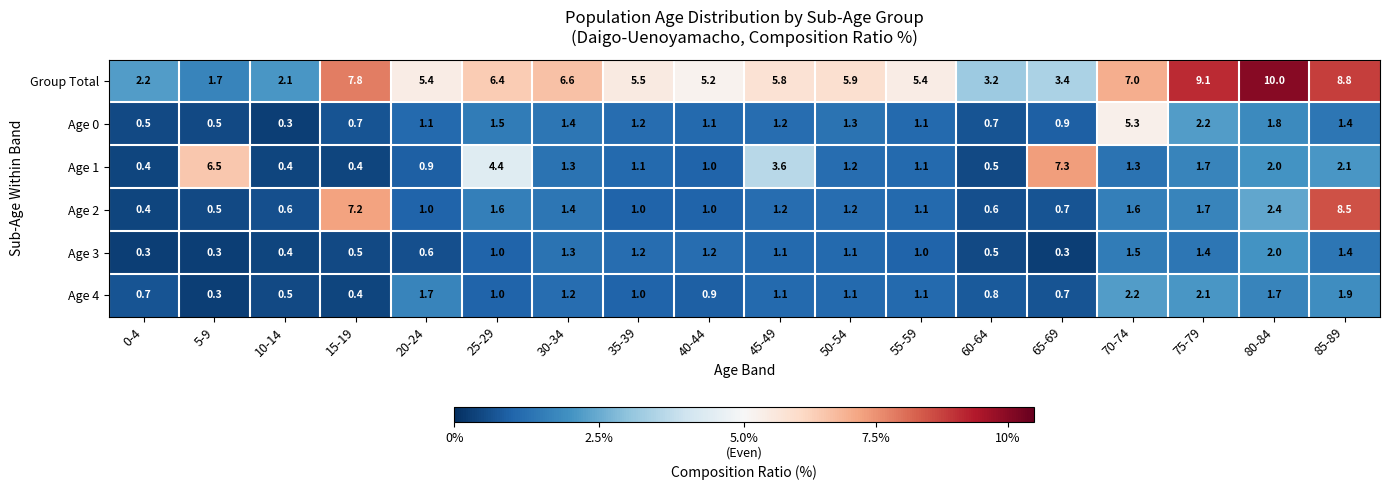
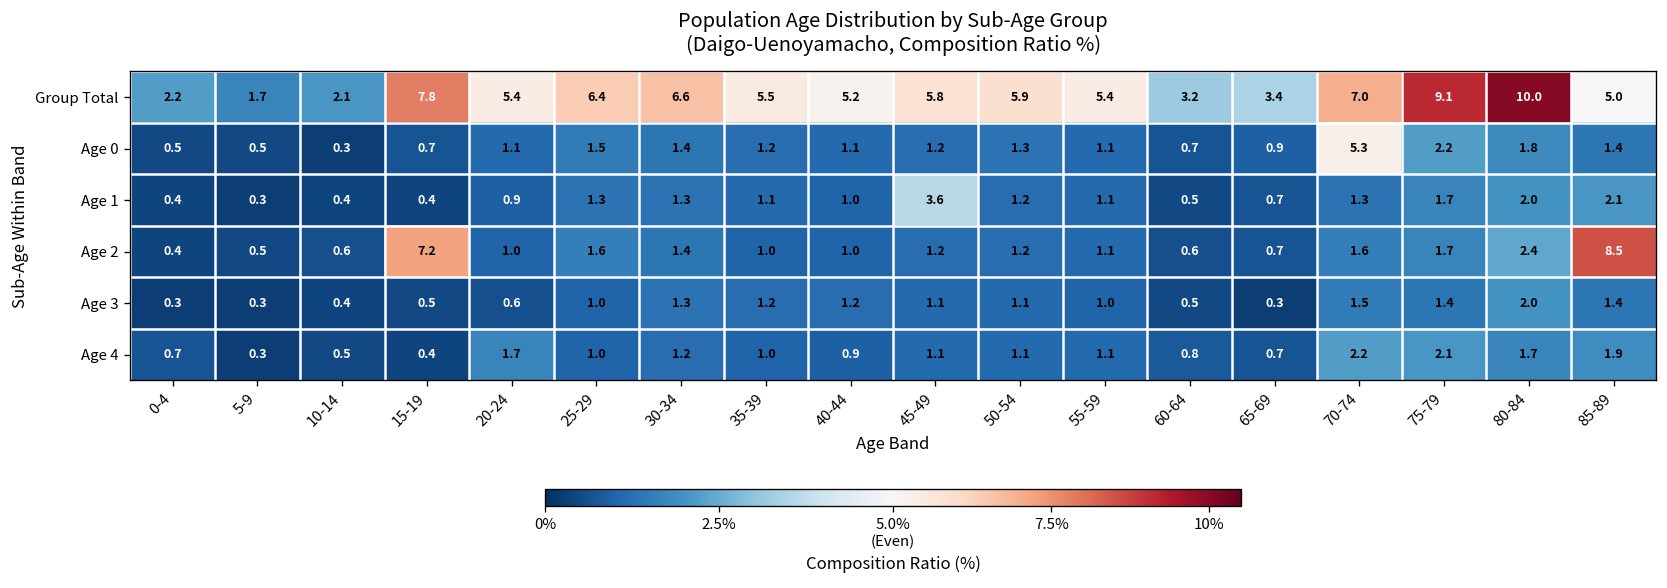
  {
    "Group Total": {
      "0-4": 2.2,
      "5-9": 1.7,
      "10-14": 2.1,
      "15-19": 7.8,
      "20-24": 5.4,
      "25-29": 6.4,
      "30-34": 6.6,
      "35-39": 5.5,
      "40-44": 5.2,
      "45-49": 5.8,
      "50-54": 5.9,
      "55-59": 5.4,
      "60-64": 3.2,
      "65-69": 3.4,
      "70-74": 7.0,
      "75-79": 9.1,
      "80-84": 10.0,
-     "85-89": 8.8
+     "85-89": 5.0
    },
    "Age 0": {
      "0-4": 0.5,
      "5-9": 0.5,
      "10-14": 0.3,
      "15-19": 0.7,
      "20-24": 1.1,
      "25-29": 1.5,
      "30-34": 1.4,
      "35-39": 1.2,
      "40-44": 1.1,
      "45-49": 1.2,
      "50-54": 1.3,
      "55-59": 1.1,
      "60-64": 0.7,
      "65-69": 0.9,
      "70-74": 5.3,
      "75-79": 2.2,
      "80-84": 1.8,
      "85-89": 1.4
    },
    "Age 1": {
      "0-4": 0.4,
-     "5-9": 6.5,
+     "5-9": 0.3,
      "10-14": 0.4,
      "15-19": 0.4,
      "20-24": 0.9,
-     "25-29": 4.4,
+     "25-29": 1.3,
      "30-34": 1.3,
      "35-39": 1.1,
      "40-44": 1.0,
      "45-49": 3.6,
      "50-54": 1.2,
      "55-59": 1.1,
      "60-64": 0.5,
-     "65-69": 7.3,
+     "65-69": 0.7,
      "70-74": 1.3,
      "75-79": 1.7,
      "80-84": 2.0,
      "85-89": 2.1
    },
    "Age 2": {
      "0-4": 0.4,
      "5-9": 0.5,
      "10-14": 0.6,
      "15-19": 7.2,
      "20-24": 1.0,
      "25-29": 1.6,
      "30-34": 1.4,
      "35-39": 1.0,
      "40-44": 1.0,
      "45-49": 1.2,
      "50-54": 1.2,
      "55-59": 1.1,
      "60-64": 0.6,
      "65-69": 0.7,
      "70-74": 1.6,
      "75-79": 1.7,
      "80-84": 2.4,
      "85-89": 8.5
    },
    "Age 3": {
      "0-4": 0.3,
      "5-9": 0.3,
      "10-14": 0.4,
      "15-19": 0.5,
      "20-24": 0.6,
      "25-29": 1.0,
      "30-34": 1.3,
      "35-39": 1.2,
      "40-44": 1.2,
      "45-49": 1.1,
      "50-54": 1.1,
      "55-59": 1.0,
      "60-64": 0.5,
      "65-69": 0.3,
      "70-74": 1.5,
      "75-79": 1.4,
      "80-84": 2.0,
      "85-89": 1.4
    },
    "Age 4": {
      "0-4": 0.7,
      "5-9": 0.3,
      "10-14": 0.5,
      "15-19": 0.4,
      "20-24": 1.7,
      "25-29": 1.0,
      "30-34": 1.2,
      "35-39": 1.0,
      "40-44": 0.9,
      "45-49": 1.1,
      "50-54": 1.1,
      "55-59": 1.1,
      "60-64": 0.8,
      "65-69": 0.7,
      "70-74": 2.2,
      "75-79": 2.1,
      "80-84": 1.7,
      "85-89": 1.9
    }
  }
